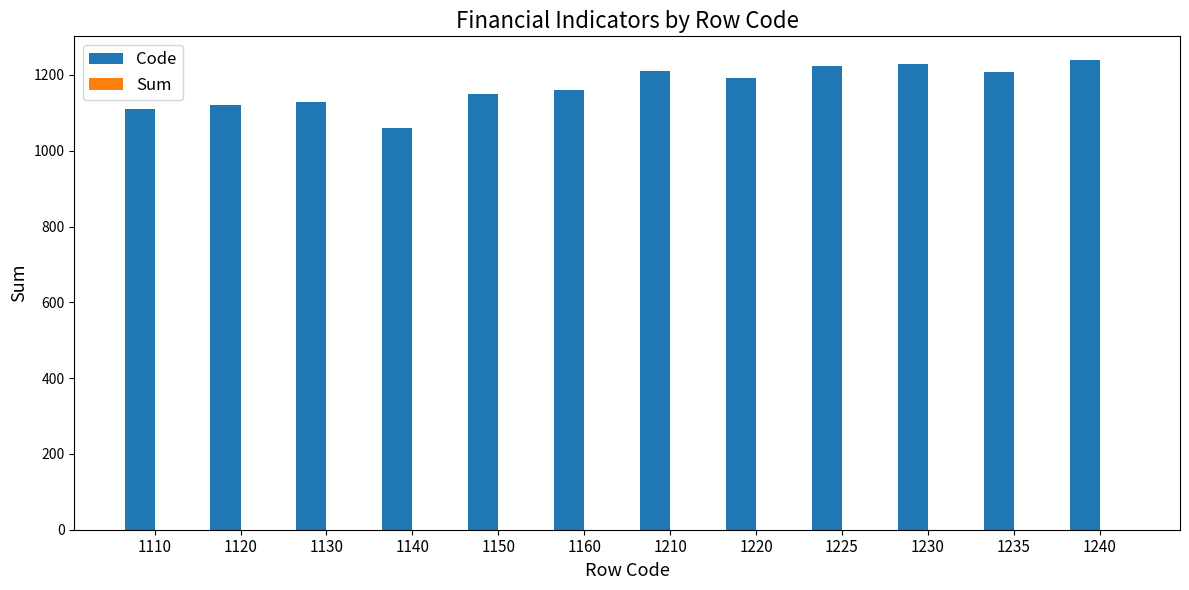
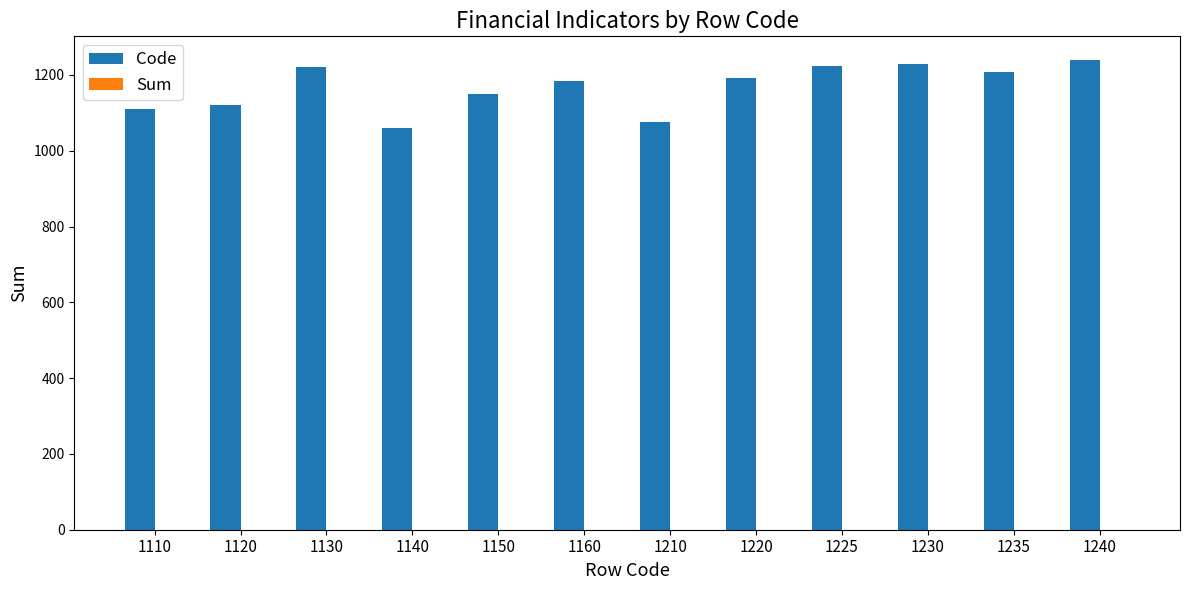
  {
    "Code": {
      "1110": 1110,
      "1120": 1120,
-     "1130": 1130,
+     "1130": 1220,
      "1140": 1060,
      "1150": 1150,
-     "1160": 1160,
-     "1210": 1210,
+     "1160": 1180,
+     "1210": 1080,
      "1220": 1190,
      "1225": 1230,
      "1230": 1230,
      "1235": 1210,
      "1240": 1240
    },
    "Sum": {
      "1110": 0,
      "1120": 0,
      "1130": 0,
      "1140": 0,
      "1150": 0,
      "1160": 0,
      "1210": 0,
      "1220": 0,
      "1225": 0,
      "1230": 0,
      "1235": 0,
      "1240": 0
    }
  }
